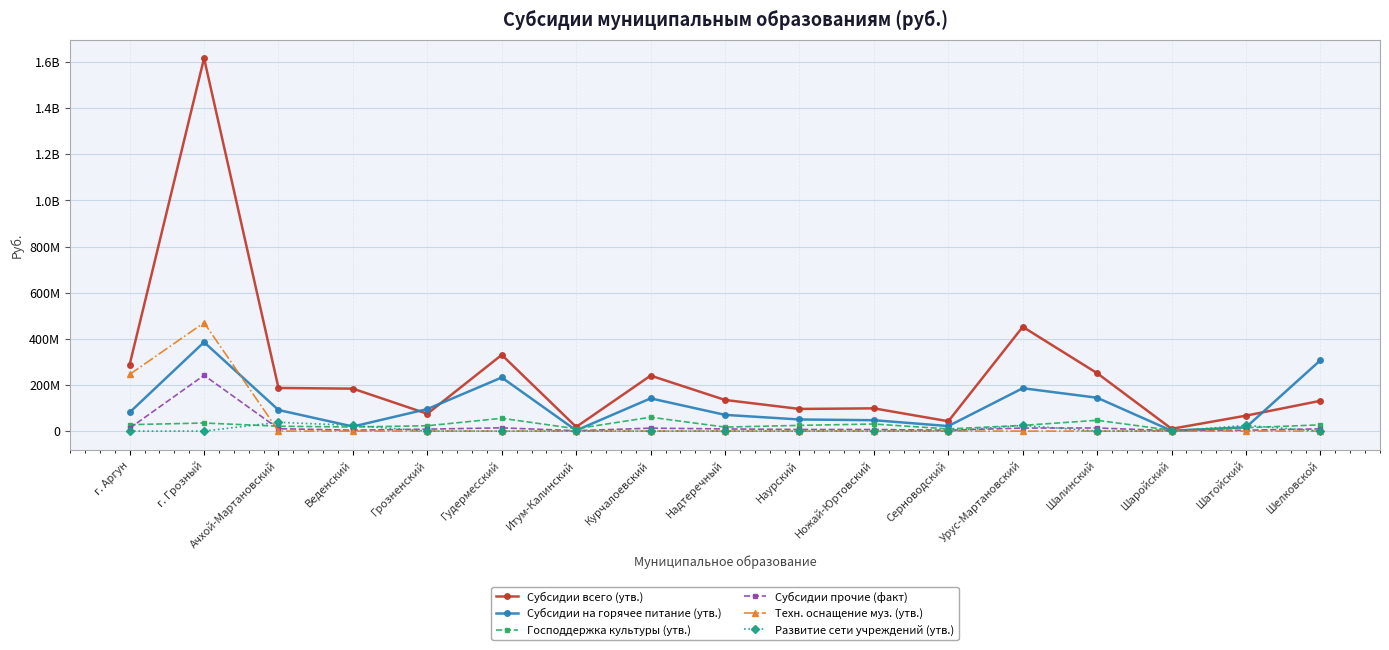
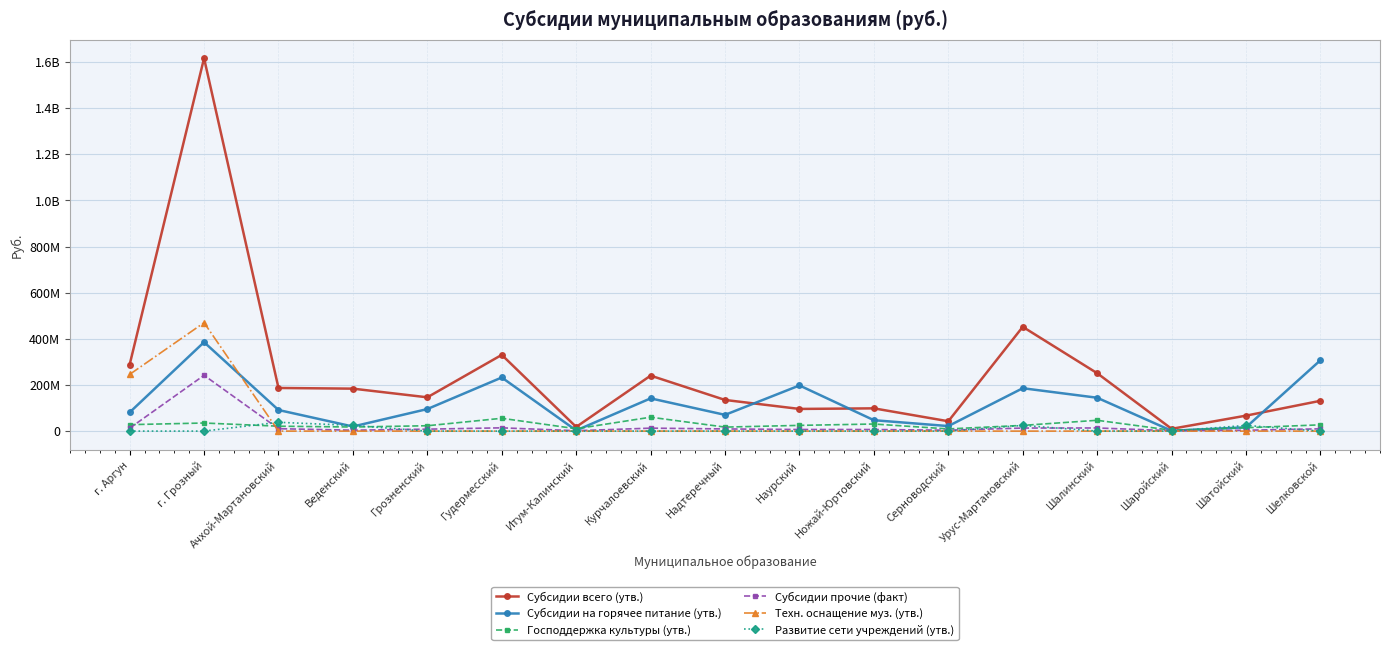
  {
    "Субсидии всего (утв.)": {
      "г. Аргун": 290000000,
      "г. Грозный": 1620000000,
      "Ачхой-Мартановский": 190000000,
      "Веденский": 180000000,
-     "Грозненский": 80000000,
+     "Грозненский": 150000000,
      "Гудермесский": 330000000,
      "Курчалоевский": 240000000,
      "Надтеречный": 140000000,
      "Наурский": 100000000,
      "Ножай-Юртовский": 100000000,
      "Серноводский": 40000000,
      "Урус-Мартановский": 450000000,
      "Шалинский": 250000000,
      "Шатойский": 70000000,
      "Шелковской": 130000000
    },
    "Субсидии на горячее питание (утв.)": {
      "г. Аргун": 80000000,
      "г. Грозный": 390000000,
      "Ачхой-Мартановский": 90000000,
      "Грозненский": 100000000,
      "Гудермесский": 230000000,
      "Курчалоевский": 140000000,
      "Надтеречный": 70000000,
-     "Наурский": 50000000,
+     "Наурский": 200000000,
      "Ножай-Юртовский": 50000000,
      "Серноводский": 20000000,
      "Урус-Мартановский": 190000000,
      "Шалинский": 140000000,
      "Шелковской": 310000000
    },
    "Субсидии прочие (факт)": {
      "г. Аргун": 10000000,
      "г. Грозный": 240000000,
      "Гудермесский": 10000000,
      "Курчалоевский": 10000000,
      "Урус-Мартановский": 10000000,
      "Шалинский": 10000000
    },
    "Техн. оснащение муз. (утв.)": {
      "г. Аргун": 250000000,
      "г. Грозный": 470000000,
      "Урус-Мартановский": 0
    }
  }
